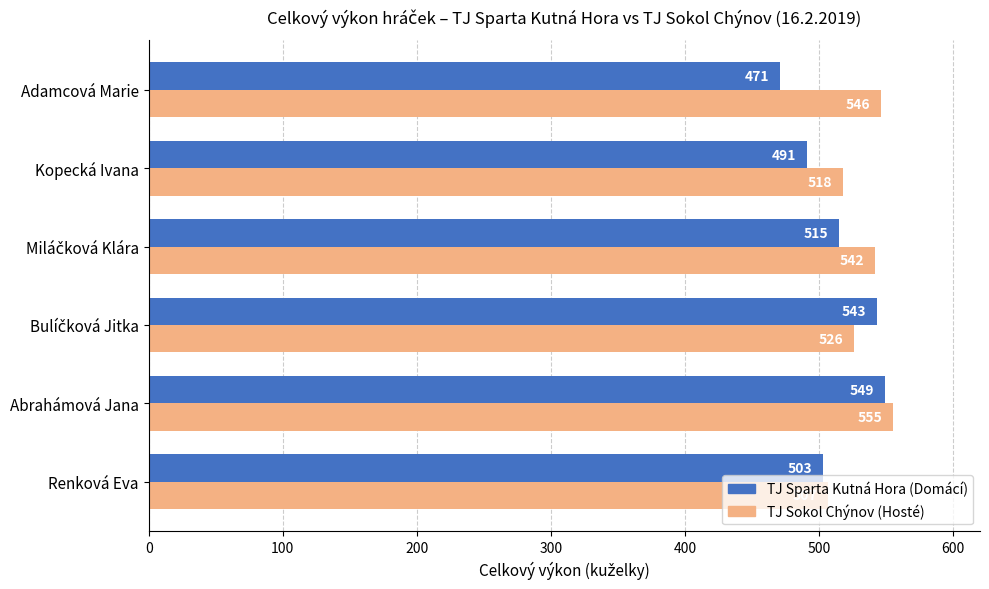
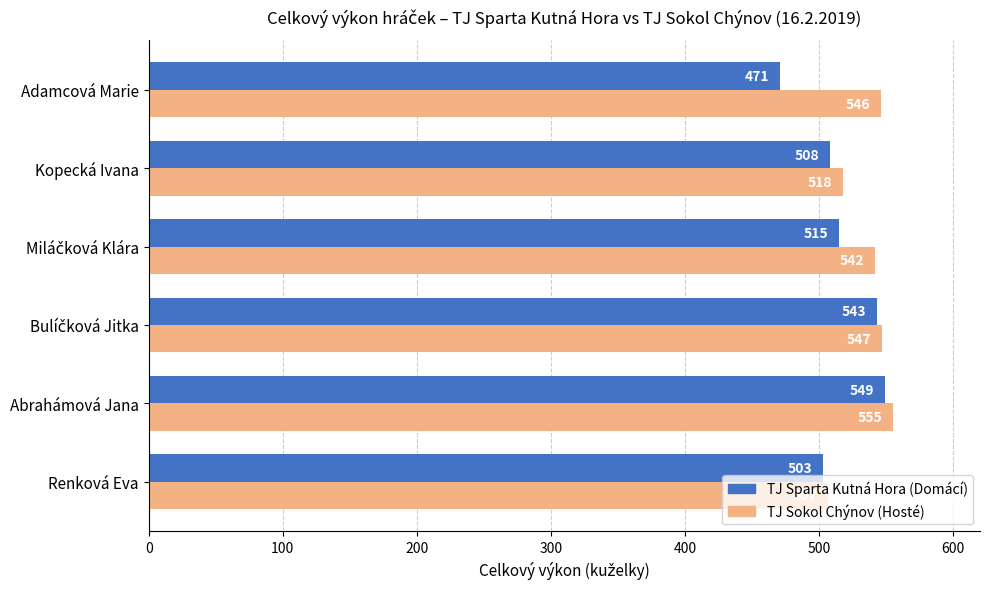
  {
    "TJ Sparta Kutná Hora (Domácí)": {
      "Adamcová Marie": 471,
-     "Kopecká Ivana": 491,
+     "Kopecká Ivana": 508,
      "Miláčková Klára": 515,
      "Bulíčková Jitka": 543,
      "Abrahámová Jana": 549,
      "Renková Eva": 503
    },
    "TJ Sokol Chýnov (Hosté)": {
      "Adamcová Marie": 546,
      "Kopecká Ivana": 518,
      "Miláčková Klára": 542,
-     "Bulíčková Jitka": 526,
+     "Bulíčková Jitka": 547,
      "Abrahámová Jana": 555
    }
  }
